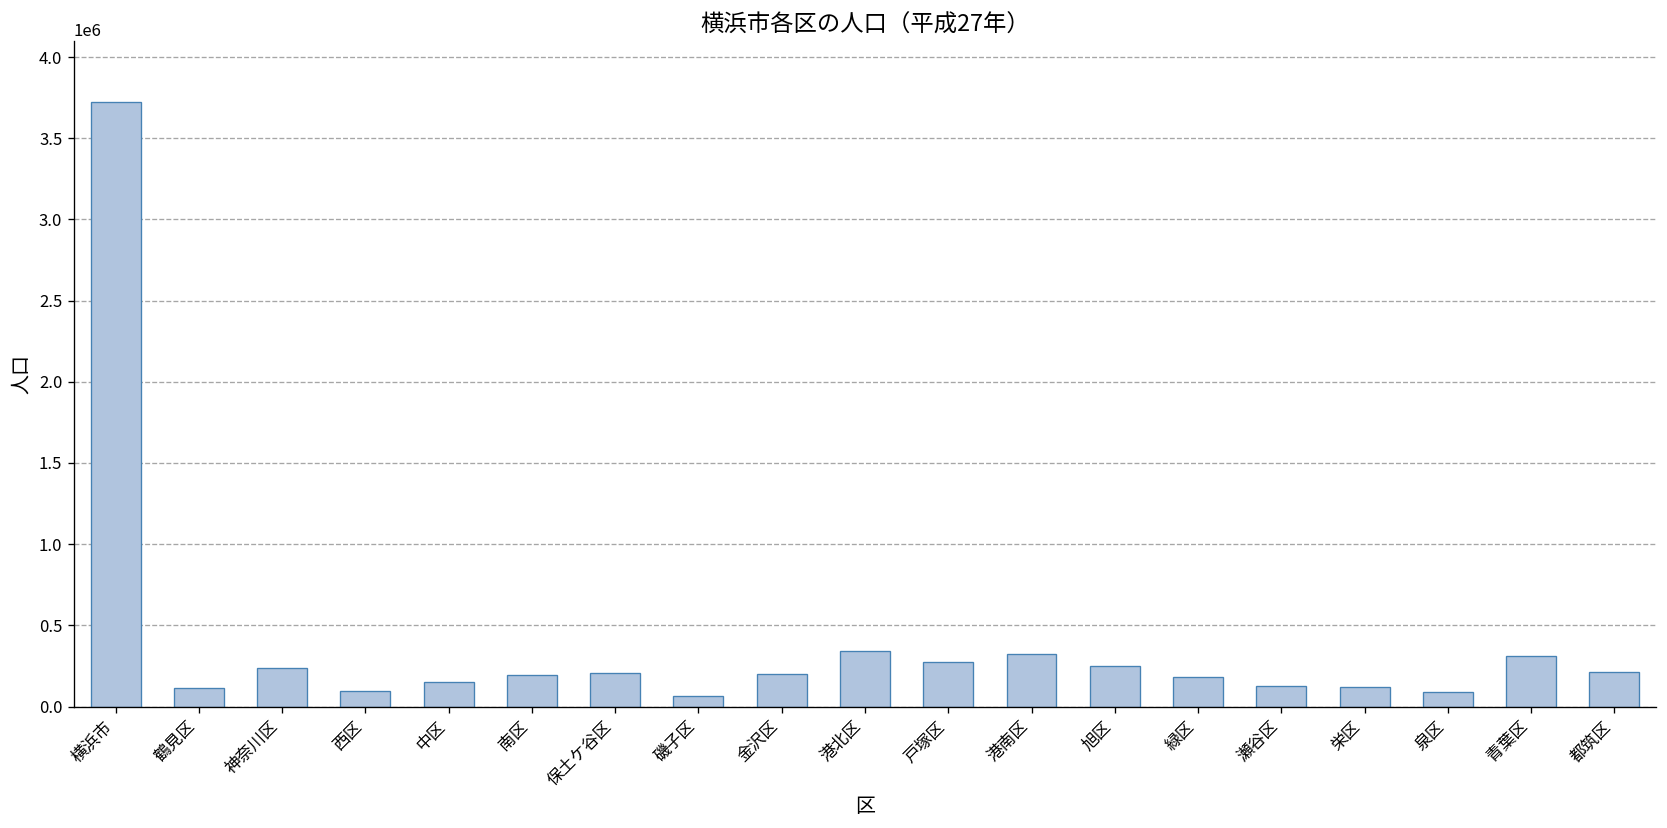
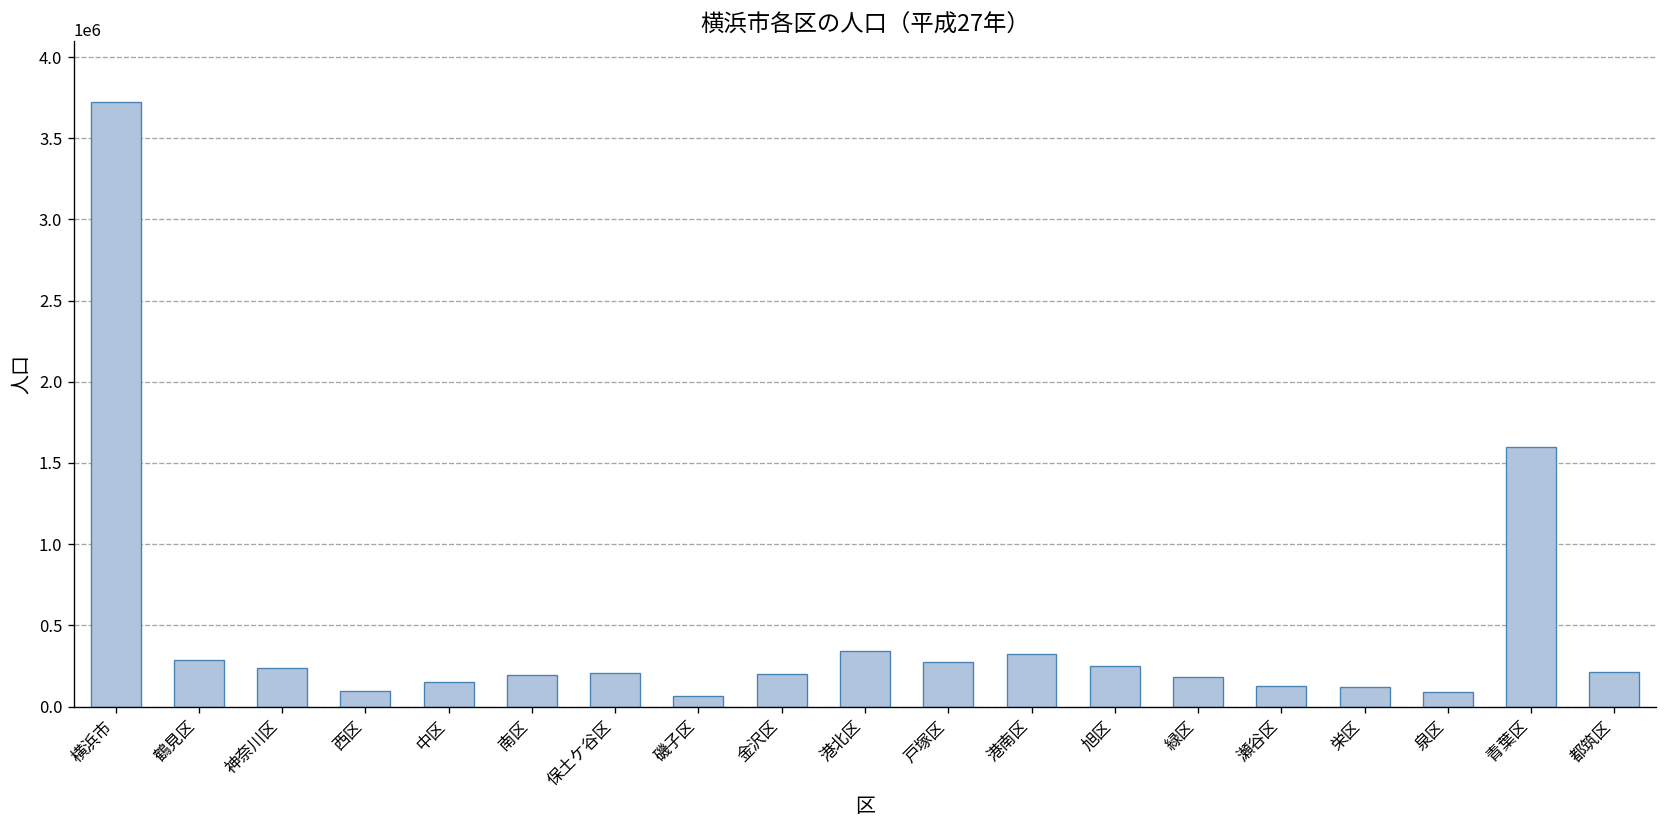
  {
    "横浜市": 3720000,
-   "鶴見区": 120000,
+   "鶴見区": 290000,
    "神奈川区": 240000,
    "西区": 100000,
    "中区": 150000,
    "南区": 190000,
    "保土ケ谷区": 210000,
    "磯子区": 70000,
    "金沢区": 200000,
    "港北区": 340000,
    "戸塚区": 280000,
    "港南区": 320000,
    "旭区": 250000,
    "緑区": 180000,
    "瀬谷区": 120000,
    "栄区": 120000,
    "泉区": 90000,
-   "青葉区": 310000,
+   "青葉区": 1600000,
    "都筑区": 210000
  }
